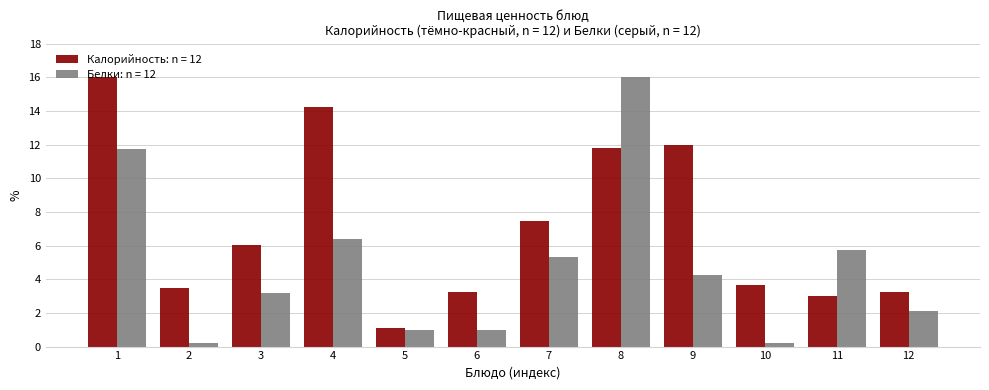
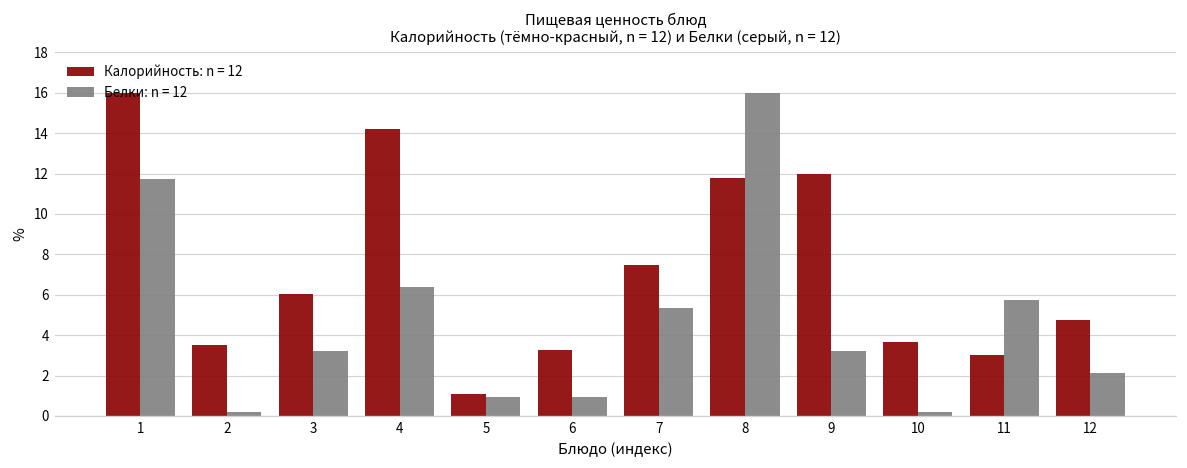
  {
    "Калорийность: n = 12": {
      "1": 16.0,
      "2": 3.5,
      "3": 6.0,
      "4": 14.2,
      "5": 1.1,
      "6": 3.3,
      "7": 7.5,
      "8": 11.8,
      "9": 12.0,
      "10": 3.6,
      "11": 3.0,
-     "12": 3.3
+     "12": 4.7
    },
    "Белки: n = 12": {
      "1": 11.7,
      "2": 0.2,
      "3": 3.2,
      "4": 6.4,
      "5": 1.0,
      "6": 1.0,
      "7": 5.3,
      "8": 16.0,
-     "9": 4.3,
+     "9": 3.2,
      "10": 0.2,
      "11": 5.8,
      "12": 2.1
    }
  }
